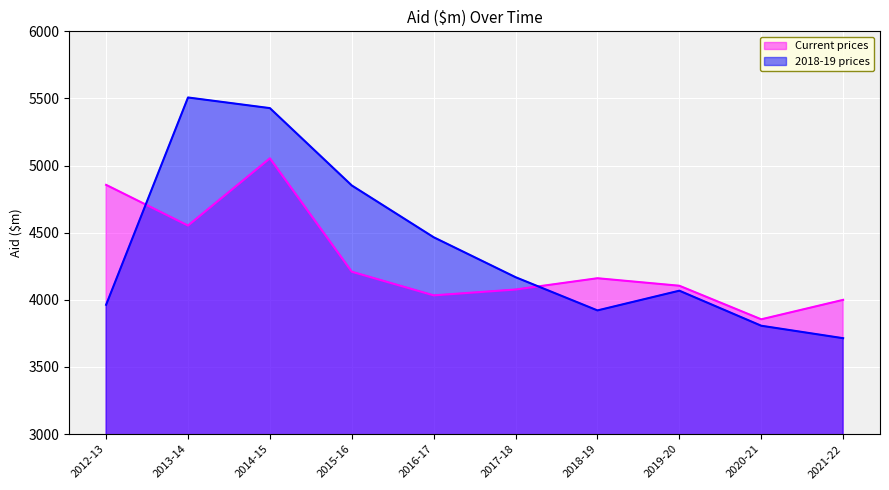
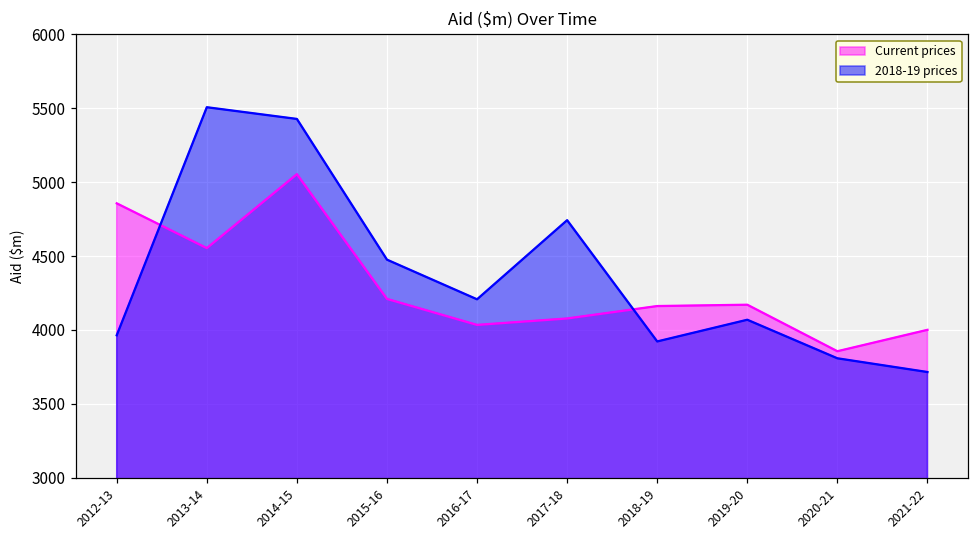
  {
    "Current prices": {
      "2012-13": 4860,
      "2013-14": 4550,
      "2014-15": 5050,
      "2015-16": 4210,
      "2016-17": 4030,
      "2017-18": 4080,
      "2018-19": 4160,
-     "2019-20": 4110,
+     "2019-20": 4170,
      "2020-21": 3860,
      "2021-22": 4000
    },
    "2018-19 prices": {
      "2012-13": 3960,
      "2013-14": 5510,
      "2014-15": 5430,
-     "2015-16": 4850,
-     "2016-17": 4470,
-     "2017-18": 4170,
+     "2015-16": 4480,
+     "2016-17": 4210,
+     "2017-18": 4740,
      "2018-19": 3920,
      "2019-20": 4070,
      "2020-21": 3810,
      "2021-22": 3710
    }
  }
